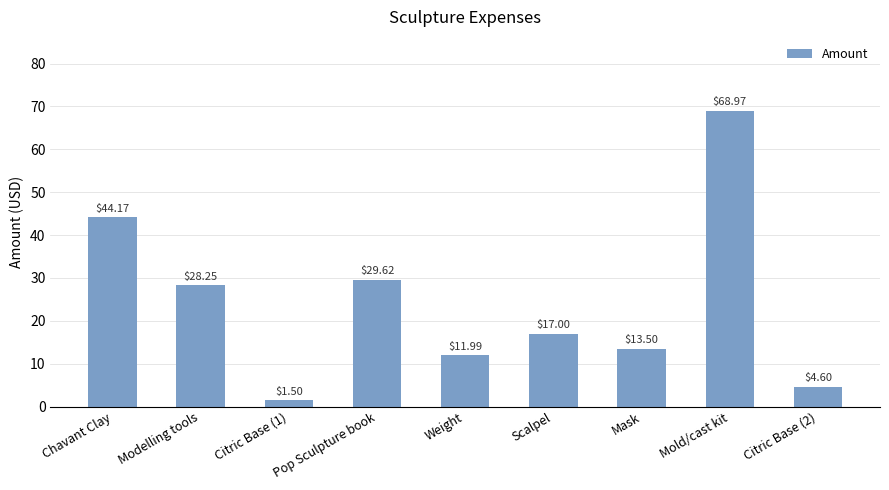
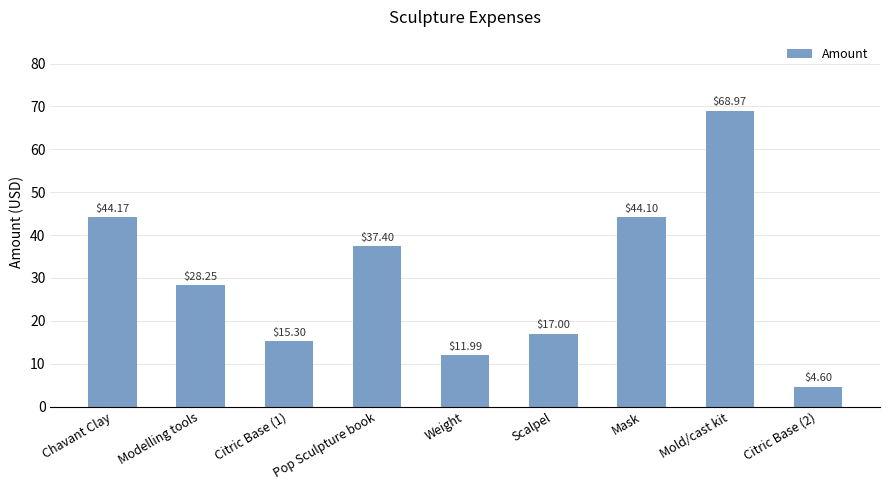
  {
    "Chavant Clay": "$44.17",
    "Modelling tools": "$28.25",
-   "Citric Base (1)": "$1.50",
-   "Pop Sculpture book": "$29.62",
+   "Citric Base (1)": "$15.30",
+   "Pop Sculpture book": "$37.40",
    "Weight": "$11.99",
    "Scalpel": "$17.00",
-   "Mask": "$13.50",
+   "Mask": "$44.10",
    "Mold/cast kit": "$68.97",
    "Citric Base (2)": "$4.60"
  }
